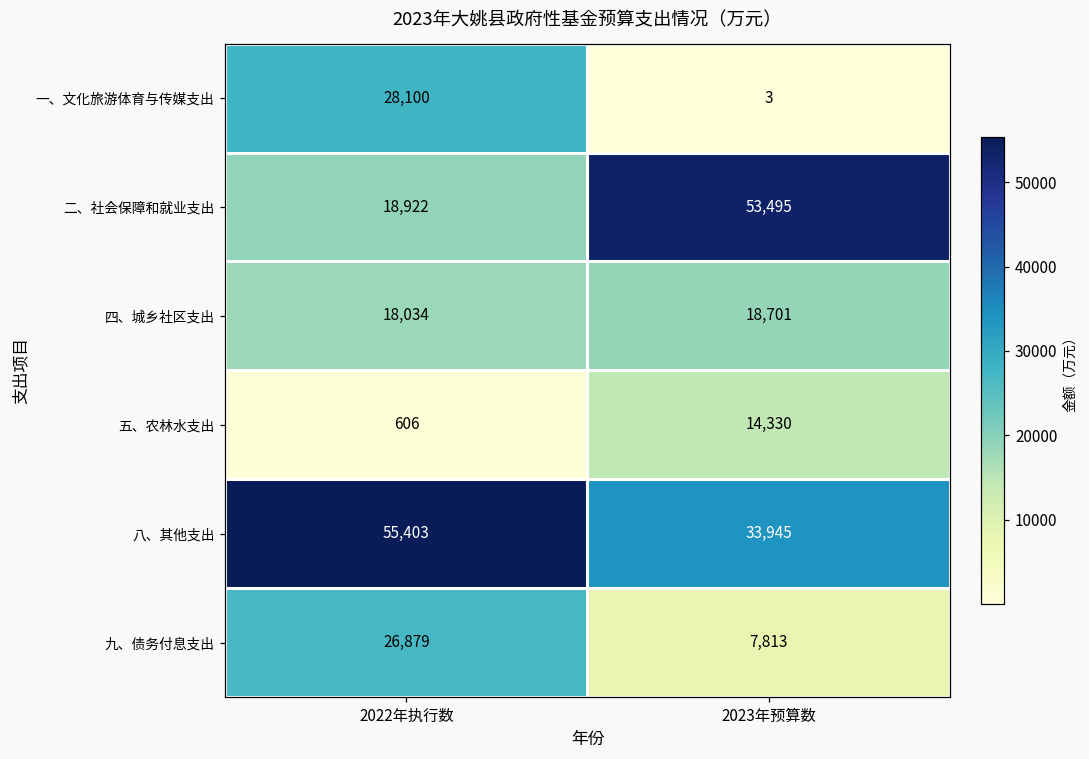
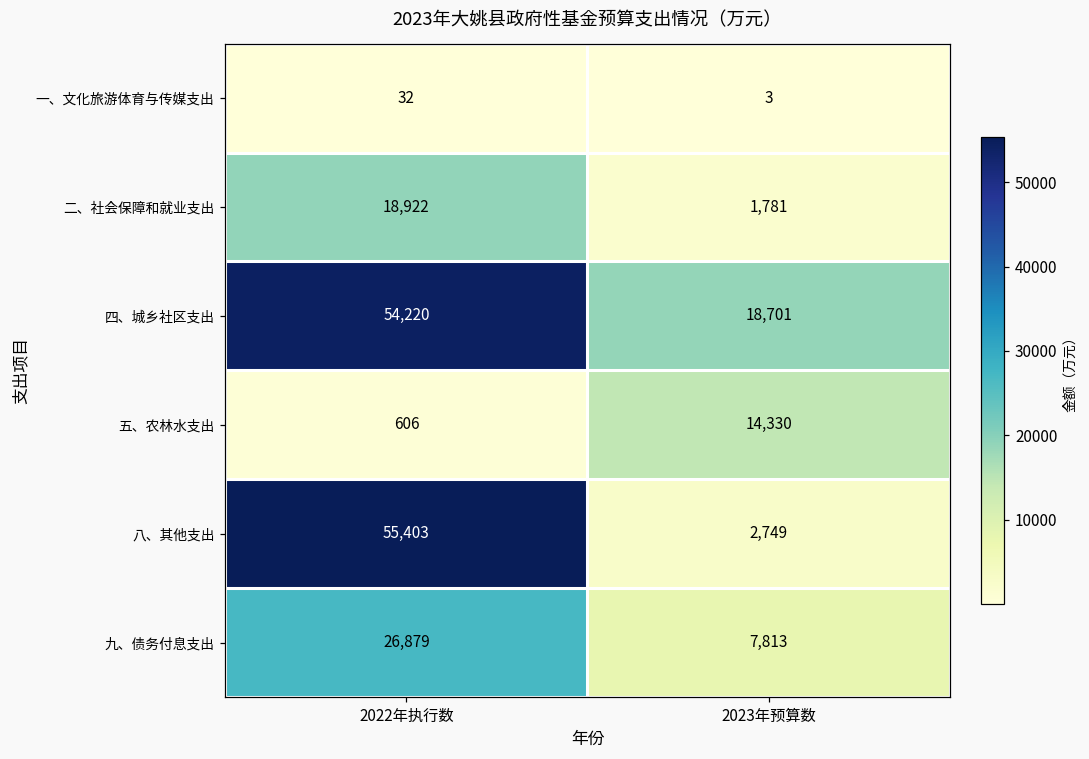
  {
    "一、文化旅游体育与传媒支出": {
-     "2022年执行数": "28,100",
+     "2022年执行数": "32",
      "2023年预算数": "3"
    },
    "二、社会保障和就业支出": {
      "2022年执行数": "18,922",
-     "2023年预算数": "53,495"
+     "2023年预算数": "1,781"
    },
    "四、城乡社区支出": {
-     "2022年执行数": "18,034",
+     "2022年执行数": "54,220",
      "2023年预算数": "18,701"
    },
    "五、农林水支出": {
      "2022年执行数": "606",
      "2023年预算数": "14,330"
    },
    "八、其他支出": {
      "2022年执行数": "55,403",
-     "2023年预算数": "33,945"
+     "2023年预算数": "2,749"
    },
    "九、债务付息支出": {
      "2022年执行数": "26,879",
      "2023年预算数": "7,813"
    }
  }
